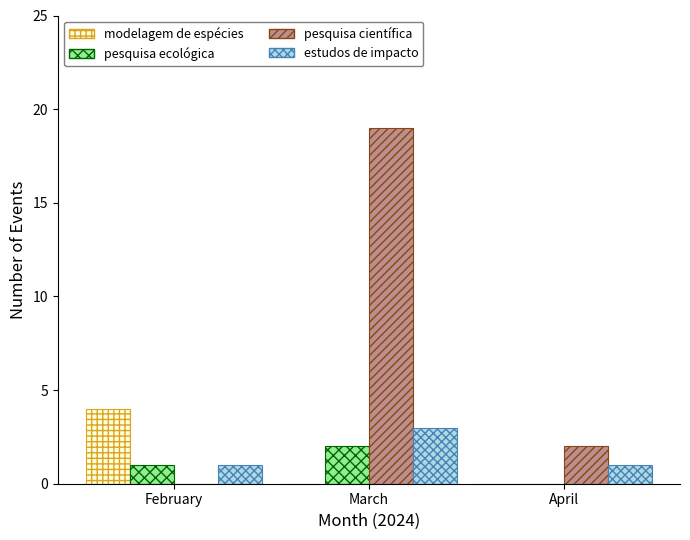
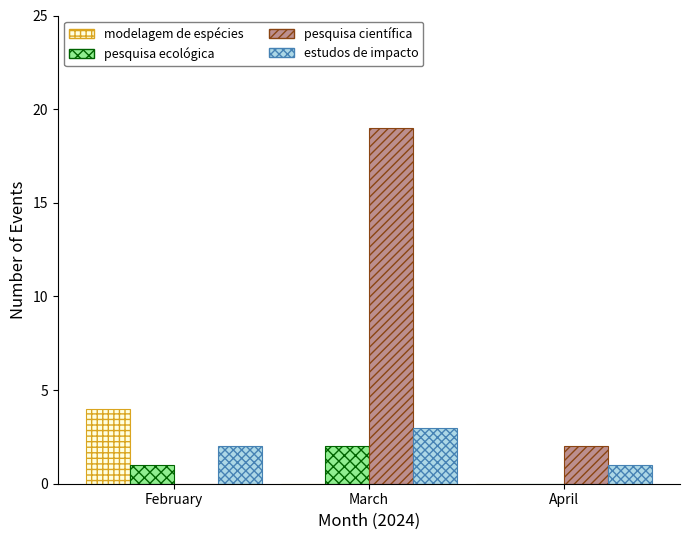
  {
    "modelagem de espécies": {
      "February": 4,
      "March": 0,
      "April": 0
    },
    "pesquisa ecológica": {
      "February": 1,
      "March": 2,
      "April": 0
    },
    "pesquisa científica": {
      "February": 0,
      "March": 19,
      "April": 2
    },
    "estudos de impacto": {
-     "February": 1,
+     "February": 2,
      "March": 3,
      "April": 1
    }
  }
